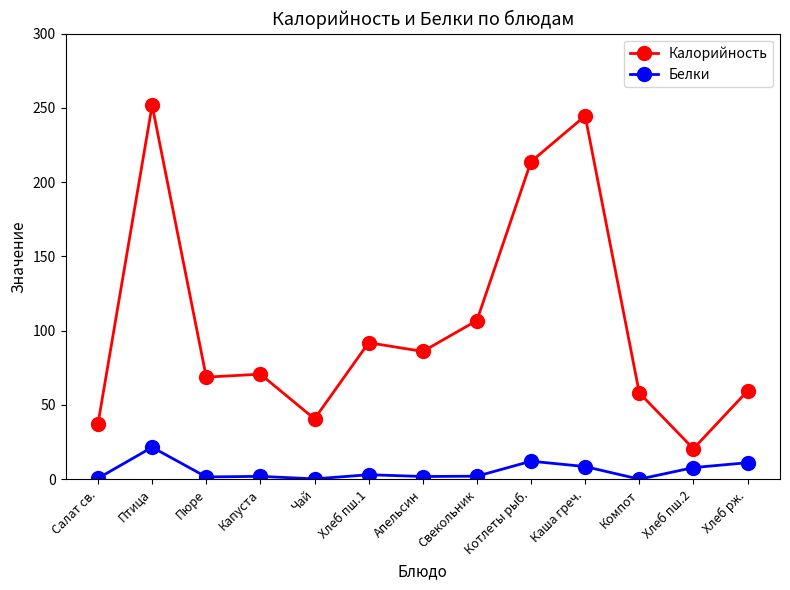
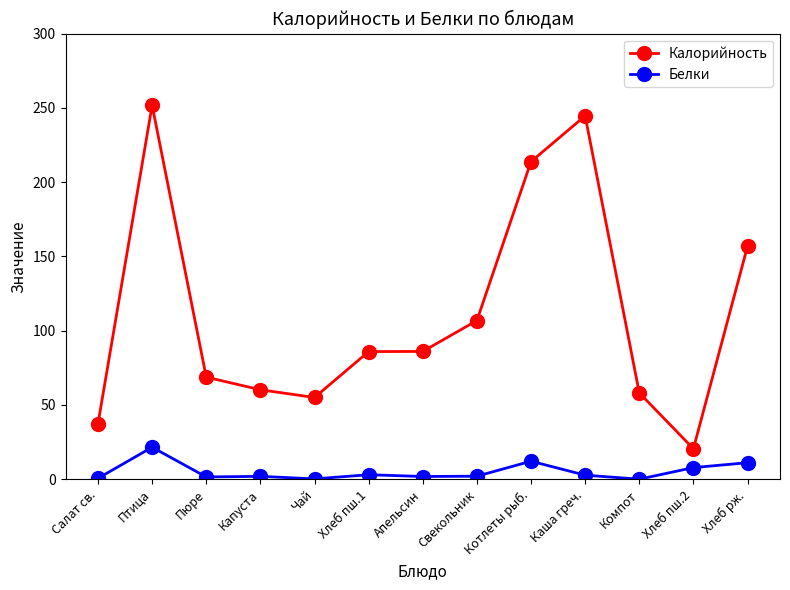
  {
    "Калорийность": {
      "Салат св.": 37,
      "Птица": 252,
      "Пюре": 69,
-     "Капуста": 71,
-     "Чай": 41,
-     "Хлеб пш.1": 92,
+     "Капуста": 60,
+     "Чай": 55,
+     "Хлеб пш.1": 86,
      "Апельсин": 86,
      "Свекольник": 107,
      "Котлеты рыб.": 214,
      "Каша греч.": 245,
      "Компот": 58,
      "Хлеб пш.2": 21,
-     "Хлеб рж.": 59
+     "Хлеб рж.": 157
    },
    "Белки": {
      "Салат св.": 1,
      "Птица": 22,
      "Пюре": 2,
      "Капуста": 2,
      "Чай": 0,
      "Хлеб пш.1": 3,
      "Апельсин": 2,
      "Свекольник": 2,
      "Котлеты рыб.": 12,
-     "Каша греч.": 9,
+     "Каша греч.": 3,
      "Компот": 0,
      "Хлеб пш.2": 8,
      "Хлеб рж.": 11
    }
  }
